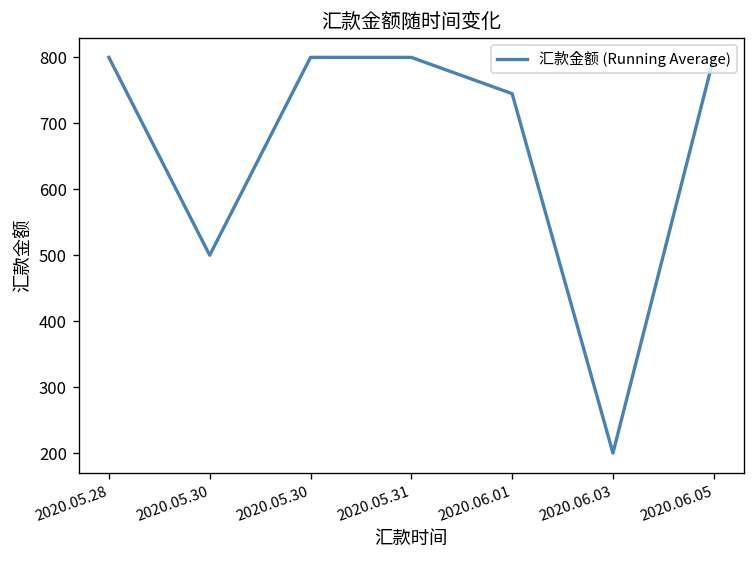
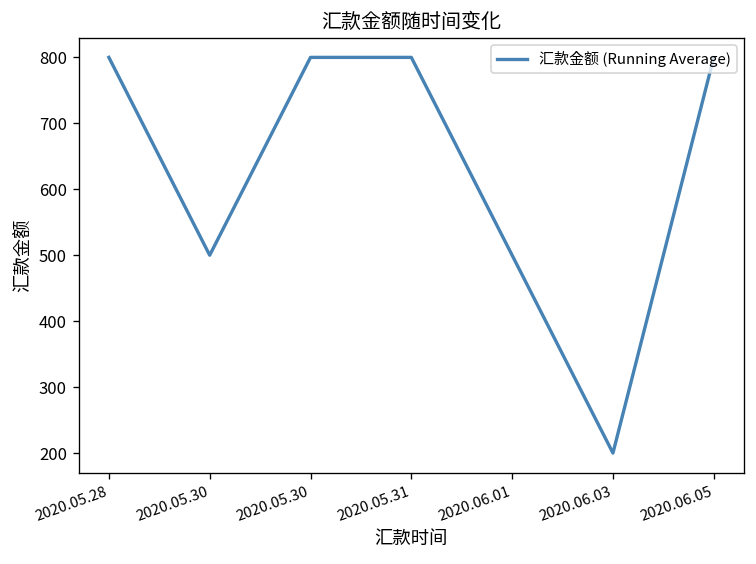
  {
    "2020.05.28": 800,
    "2020.05.31": 800,
-   "2020.06.01": 750,
+   "2020.06.01": 500,
    "2020.06.03": 200
  }
